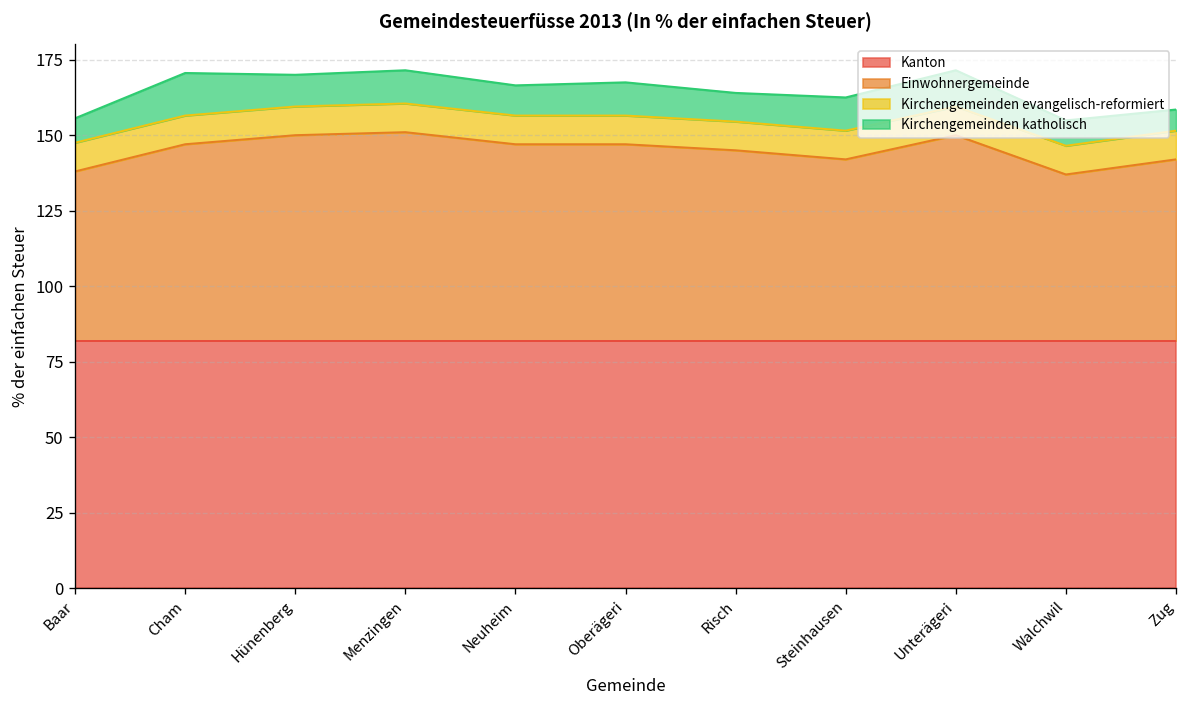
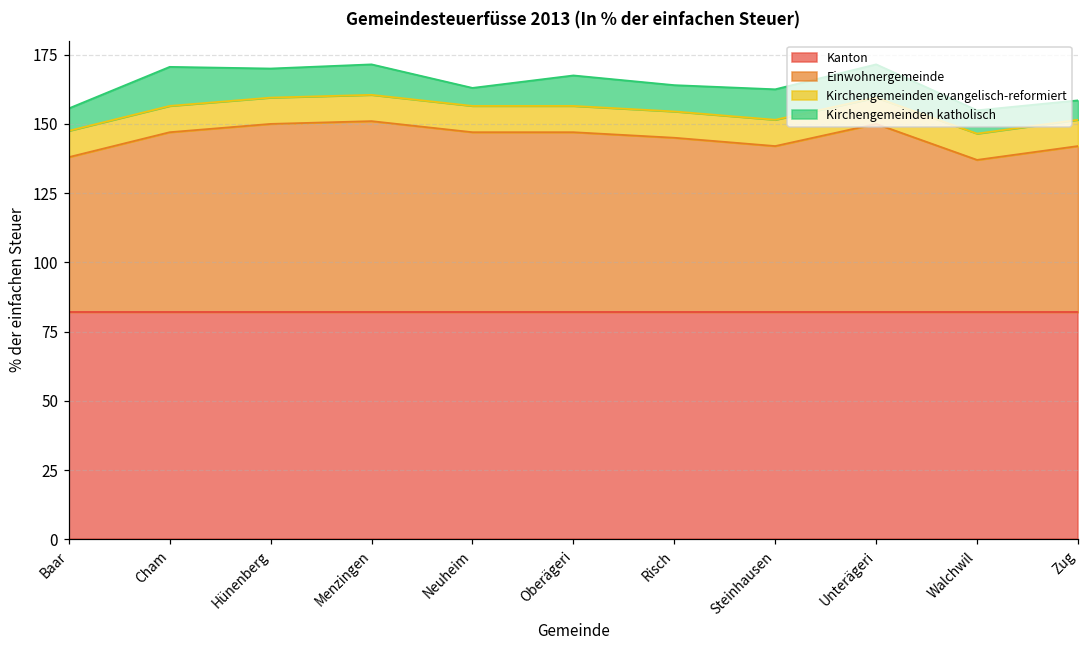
  {
    "Kirchengemeinden evangelisch-reformiert": {
      "Baar": 10,
      "Cham": 10,
      "Hünenberg": 10,
      "Menzingen": 10,
      "Neuheim": 10,
      "Oberägeri": 10,
      "Risch": 10,
      "Steinhausen": 10,
      "Walchwil": 10,
      "Zug": 10
    },
    "Kirchengemeinden katholisch": {
      "Baar": 8,
      "Cham": 14,
      "Hünenberg": 11,
      "Menzingen": 11,
-     "Neuheim": 10,
+     "Neuheim": 7,
      "Oberägeri": 11,
      "Risch": 10,
      "Steinhausen": 11,
      "Zug": 7
    }
  }
